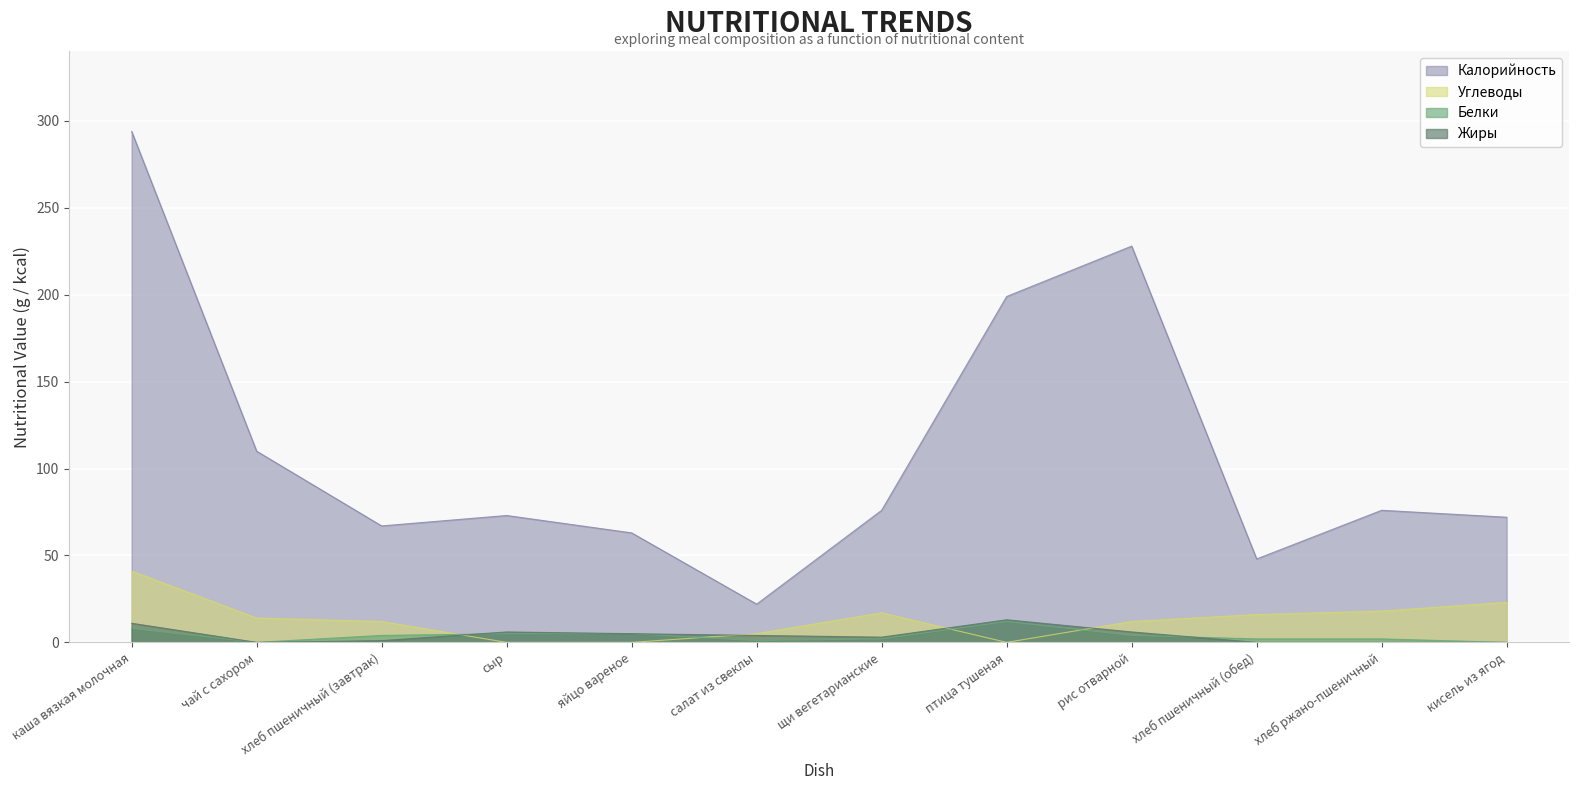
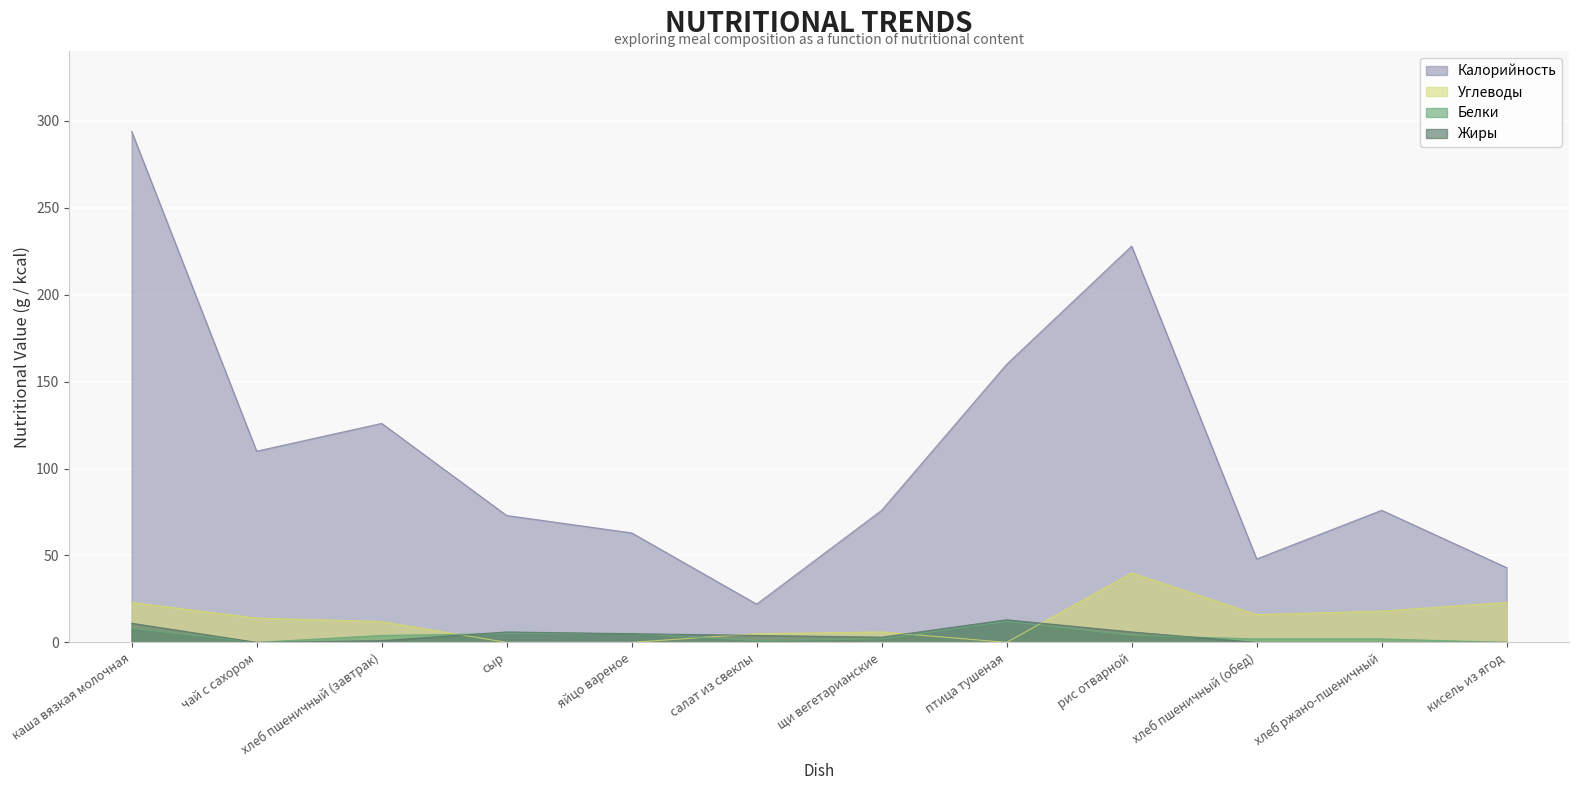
  {
    "Калорийность": {
      "каша вязкая молочная": 294,
      "чай с сахором": 110,
-     "хлеб пшеничный (завтрак)": 67,
+     "хлеб пшеничный (завтрак)": 126,
      "сыр": 73,
      "яйцо вареное": 63,
      "салат из свеклы": 22,
      "щи вегетарианские": 76,
-     "птица тушеная": 199,
+     "птица тушеная": 160,
      "рис отварной": 228,
      "хлеб пшеничный (обед)": 48,
      "хлеб ржано-пшеничный": 76,
-     "кисель из ягод": 72
+     "кисель из ягод": 43
    },
    "Углеводы": {
-     "каша вязкая молочная": 41,
+     "каша вязкая молочная": 23,
      "чай с сахором": 14,
      "хлеб пшеничный (завтрак)": 12,
      "сыр": 0,
      "яйцо вареное": 0,
-     "щи вегетарианские": 17,
+     "щи вегетарианские": 6,
      "птица тушеная": 0,
-     "рис отварной": 12,
+     "рис отварной": 40,
      "хлеб пшеничный (обед)": 16,
      "хлеб ржано-пшеничный": 18,
      "кисель из ягод": 23
    }
  }
